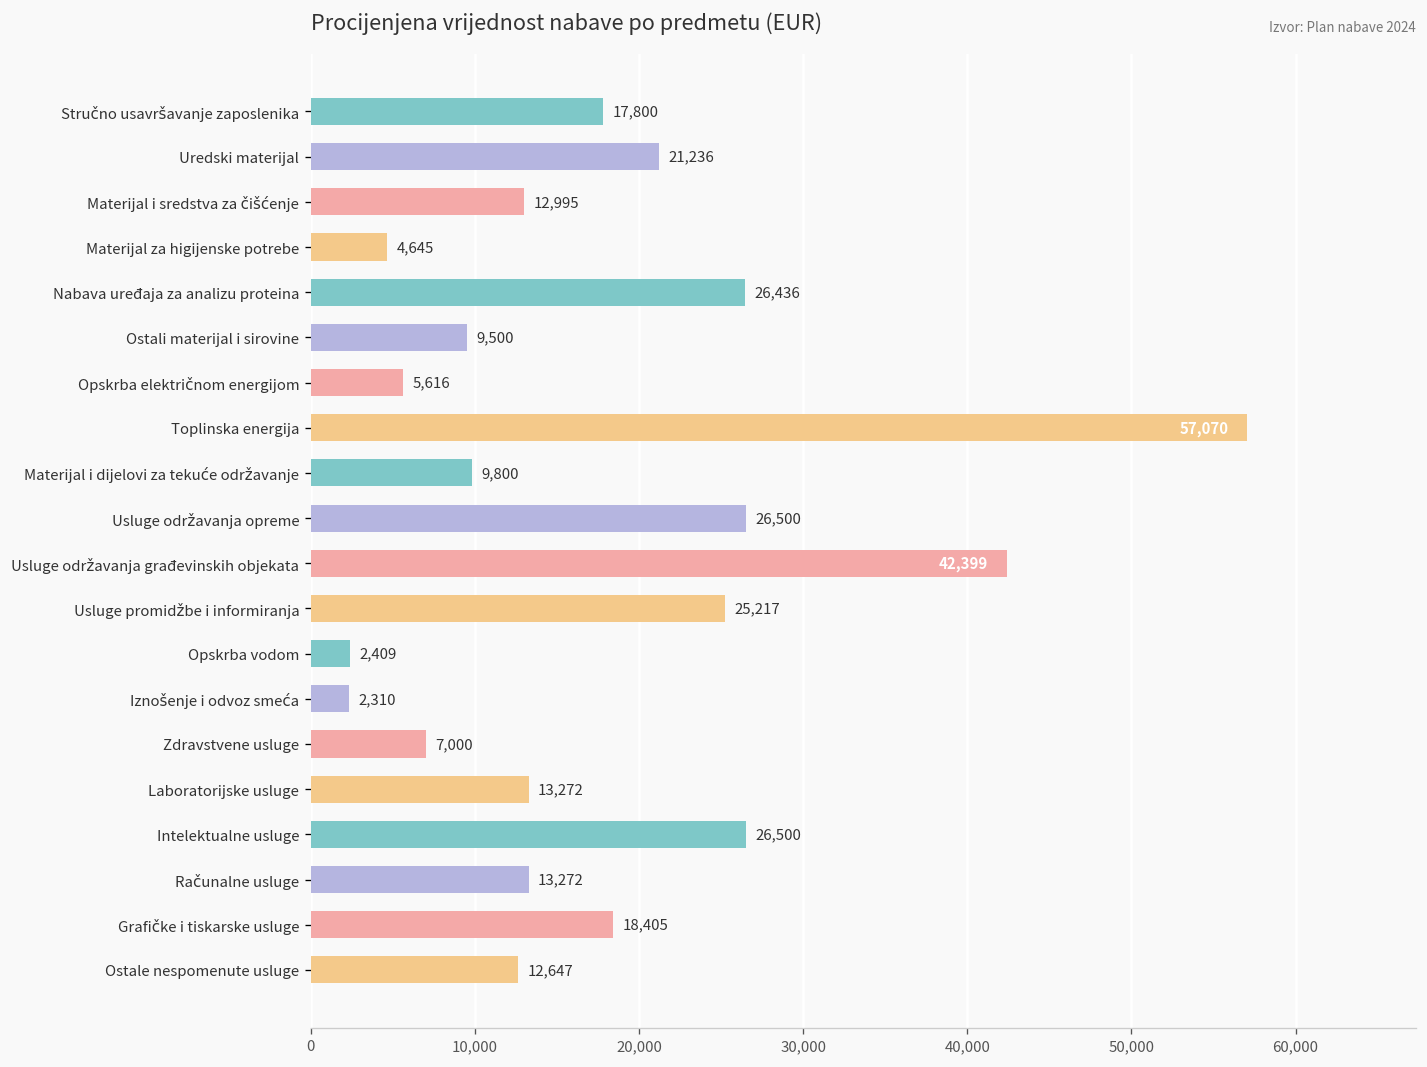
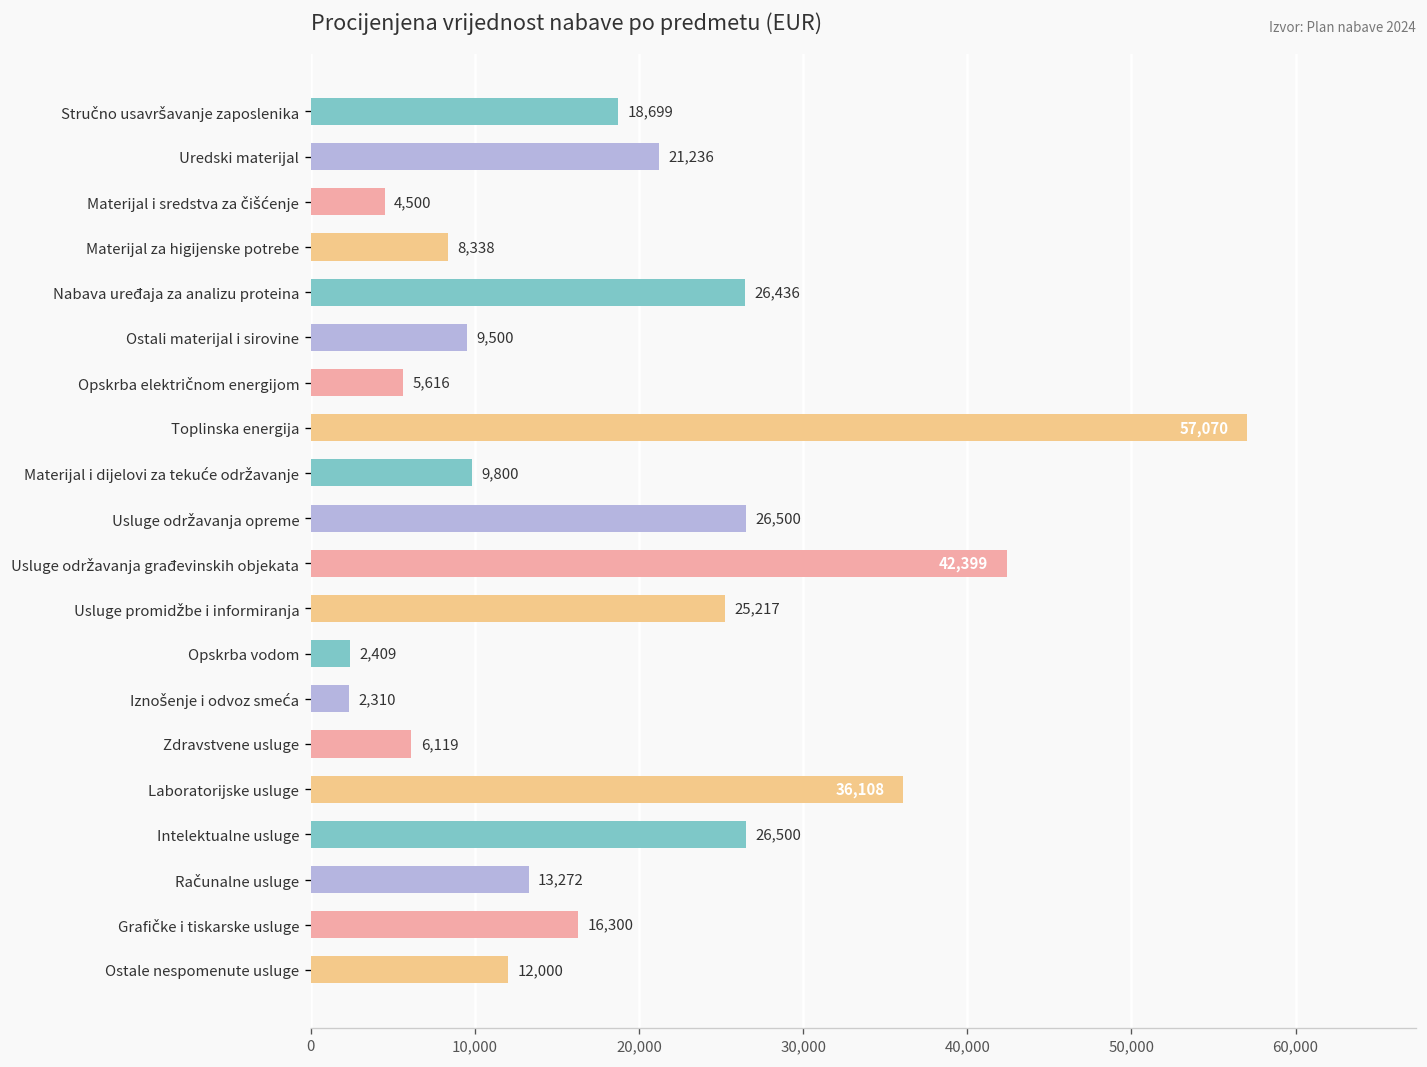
  {
-   "Stručno usavršavanje zaposlenika": "17,800",
+   "Stručno usavršavanje zaposlenika": "18,699",
    "Uredski materijal": "21,236",
-   "Materijal i sredstva za čišćenje": "12,995",
-   "Materijal za higijenske potrebe": "4,645",
+   "Materijal i sredstva za čišćenje": "4,500",
+   "Materijal za higijenske potrebe": "8,338",
    "Nabava uređaja za analizu proteina": "26,436",
    "Ostali materijal i sirovine": "9,500",
    "Opskrba električnom energijom": "5,616",
    "Toplinska energija": "57,070",
    "Materijal i dijelovi za tekuće održavanje": "9,800",
    "Usluge održavanja opreme": "26,500",
    "Usluge održavanja građevinskih objekata": "42,399",
    "Usluge promidžbe i informiranja": "25,217",
    "Opskrba vodom": "2,409",
    "Iznošenje i odvoz smeća": "2,310",
-   "Zdravstvene usluge": "7,000",
-   "Laboratorijske usluge": "13,272",
+   "Zdravstvene usluge": "6,119",
+   "Laboratorijske usluge": "36,108",
    "Intelektualne usluge": "26,500",
    "Računalne usluge": "13,272",
-   "Grafičke i tiskarske usluge": "18,405",
-   "Ostale nespomenute usluge": "12,647"
+   "Grafičke i tiskarske usluge": "16,300",
+   "Ostale nespomenute usluge": "12,000"
  }
